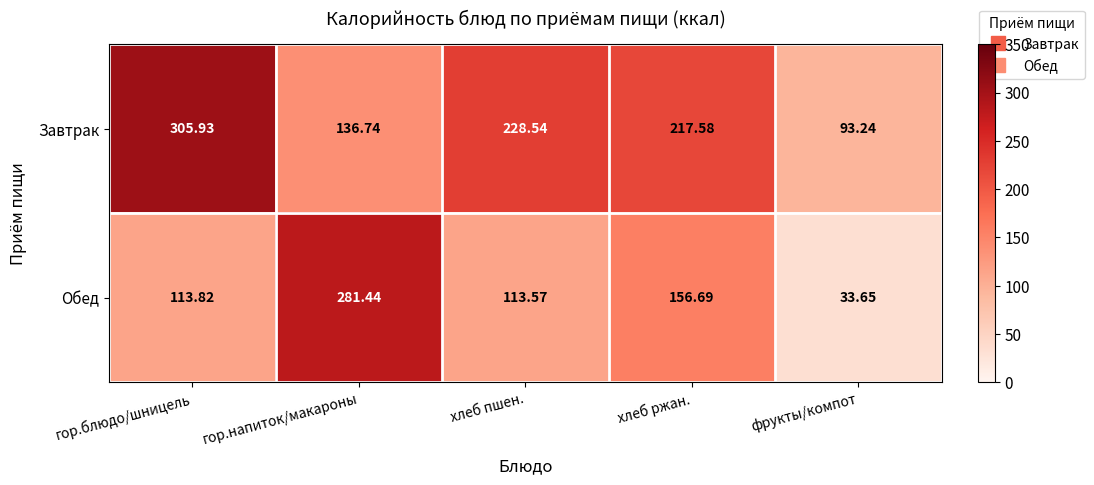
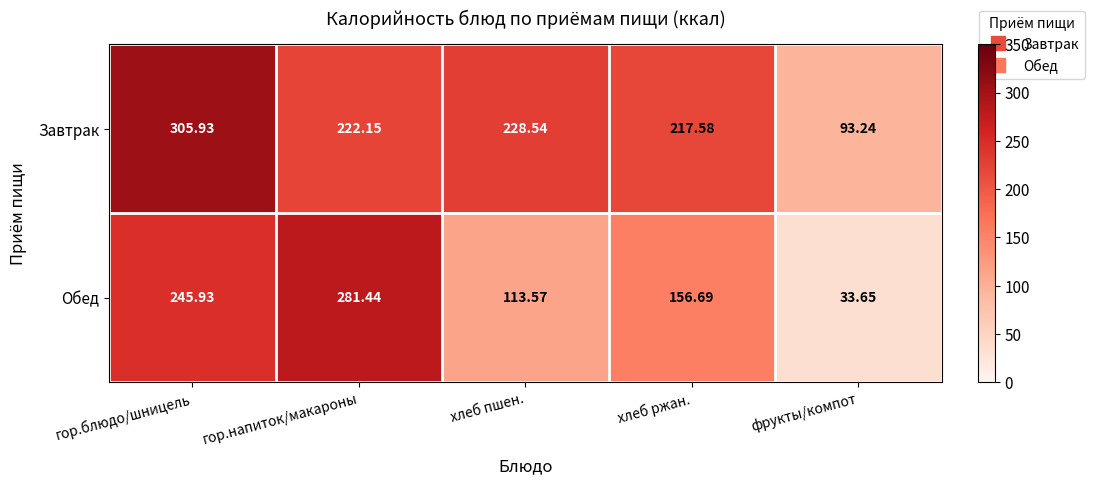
  {
    "Завтрак": {
      "гор.блюдо/шницель": 305.93,
-     "гор.напиток/макароны": 136.74,
+     "гор.напиток/макароны": 222.15,
      "хлеб пшен.": 228.54,
      "хлеб ржан.": 217.58,
      "фрукты/компот": 93.24
    },
    "Обед": {
-     "гор.блюдо/шницель": 113.82,
+     "гор.блюдо/шницель": 245.93,
      "гор.напиток/макароны": 281.44,
      "хлеб пшен.": 113.57,
      "хлеб ржан.": 156.69,
      "фрукты/компот": 33.65
    }
  }
